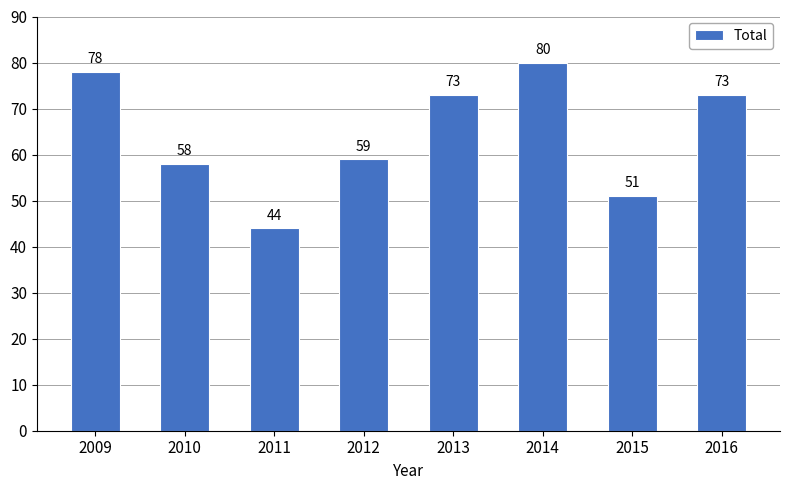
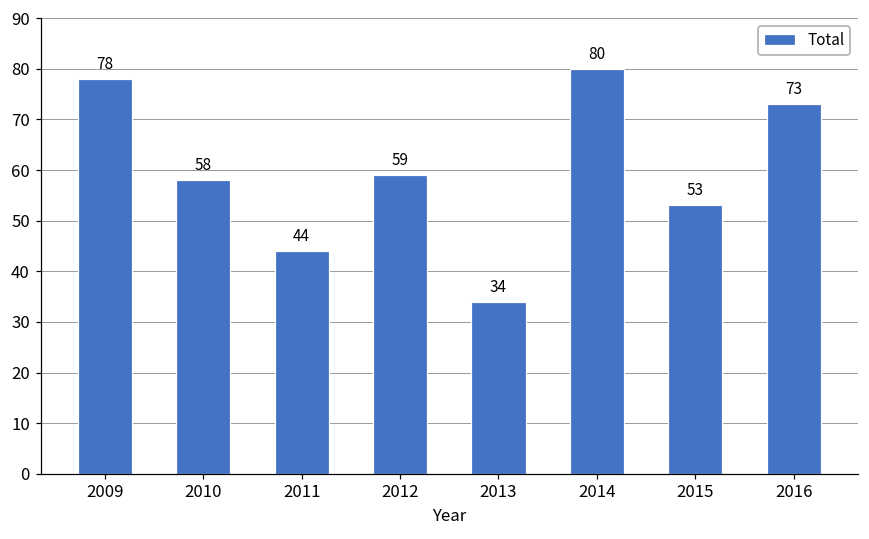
  {
    "2009": 78,
    "2010": 58,
    "2011": 44,
    "2012": 59,
-   "2013": 73,
+   "2013": 34,
    "2014": 80,
-   "2015": 51,
+   "2015": 53,
    "2016": 73
  }
